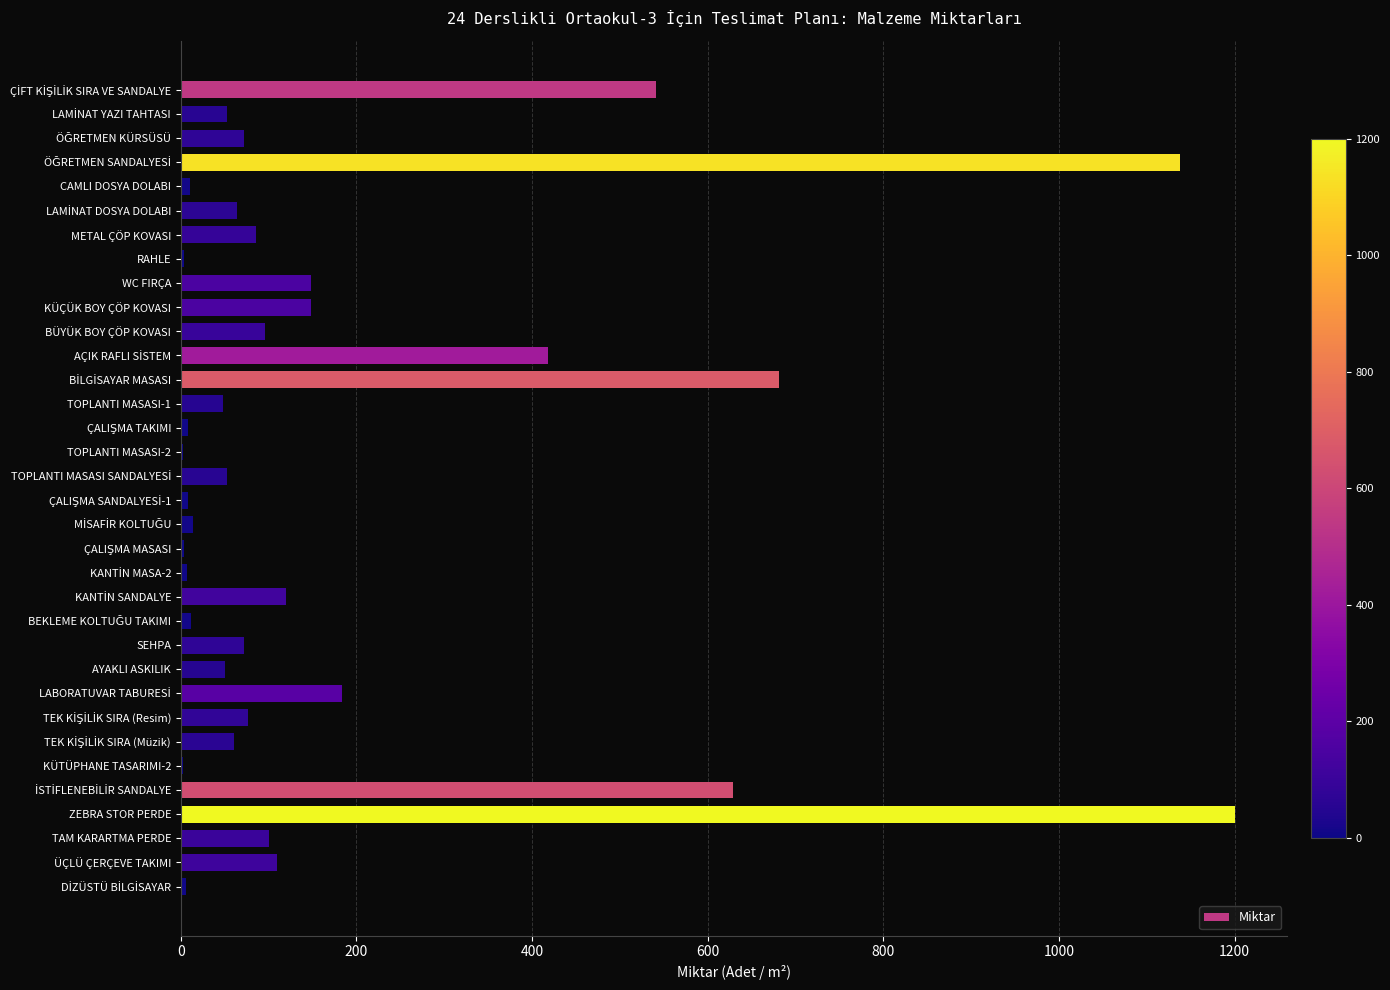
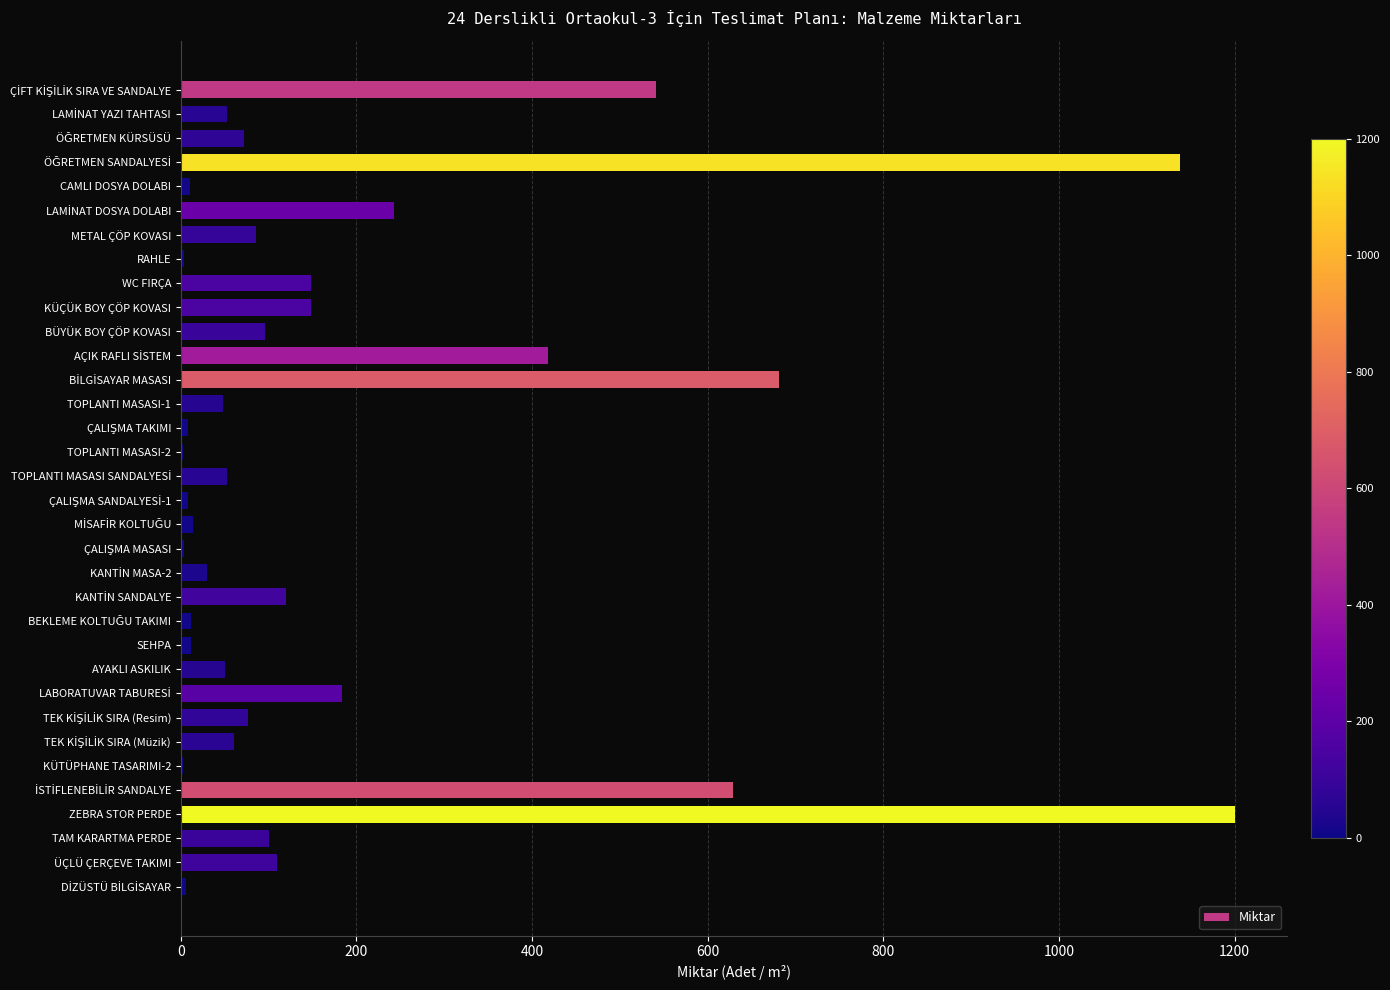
  {
    "ÇİFT KİŞİLİK SIRA VE SANDALYE": 540,
    "LAMİNAT YAZI TAHTASI": 50,
    "ÖĞRETMEN KÜRSÜSÜ": 70,
    "ÖĞRETMEN SANDALYESİ": 1140,
    "CAMLI DOSYA DOLABI": 10,
-   "LAMİNAT DOSYA DOLABI": 60,
+   "LAMİNAT DOSYA DOLABI": 240,
    "METAL ÇÖP KOVASI": 90,
    "RAHLE": 0,
    "WC FIRÇA": 150,
    "KÜÇÜK BOY ÇÖP KOVASI": 150,
    "BÜYÜK BOY ÇÖP KOVASI": 100,
    "AÇIK RAFLI SİSTEM": 420,
    "BİLGİSAYAR MASASI": 680,
    "TOPLANTI MASASI-1": 50,
    "ÇALIŞMA TAKIMI": 10,
    "TOPLANTI MASASI SANDALYESİ": 50,
    "ÇALIŞMA SANDALYESİ-1": 10,
    "MİSAFİR KOLTUĞU": 10,
    "ÇALIŞMA MASASI": 0,
-   "KANTİN MASA-2": 10,
+   "KANTİN MASA-2": 30,
    "KANTİN SANDALYE": 120,
    "BEKLEME KOLTUĞU TAKIMI": 10,
-   "SEHPA": 70,
+   "SEHPA": 10,
    "AYAKLI ASKILIK": 50,
    "LABORATUVAR TABURESİ": 180,
    "TEK KİŞİLİK SIRA (Resim)": 80,
    "TEK KİŞİLİK SIRA (Müzik)": 60,
    "İSTİFLENEBİLİR SANDALYE": 630,
    "ZEBRA STOR PERDE": 1200,
    "TAM KARARTMA PERDE": 100,
    "ÜÇLÜ ÇERÇEVE TAKIMI": 110,
    "DİZÜSTÜ BİLGİSAYAR": 10
  }
